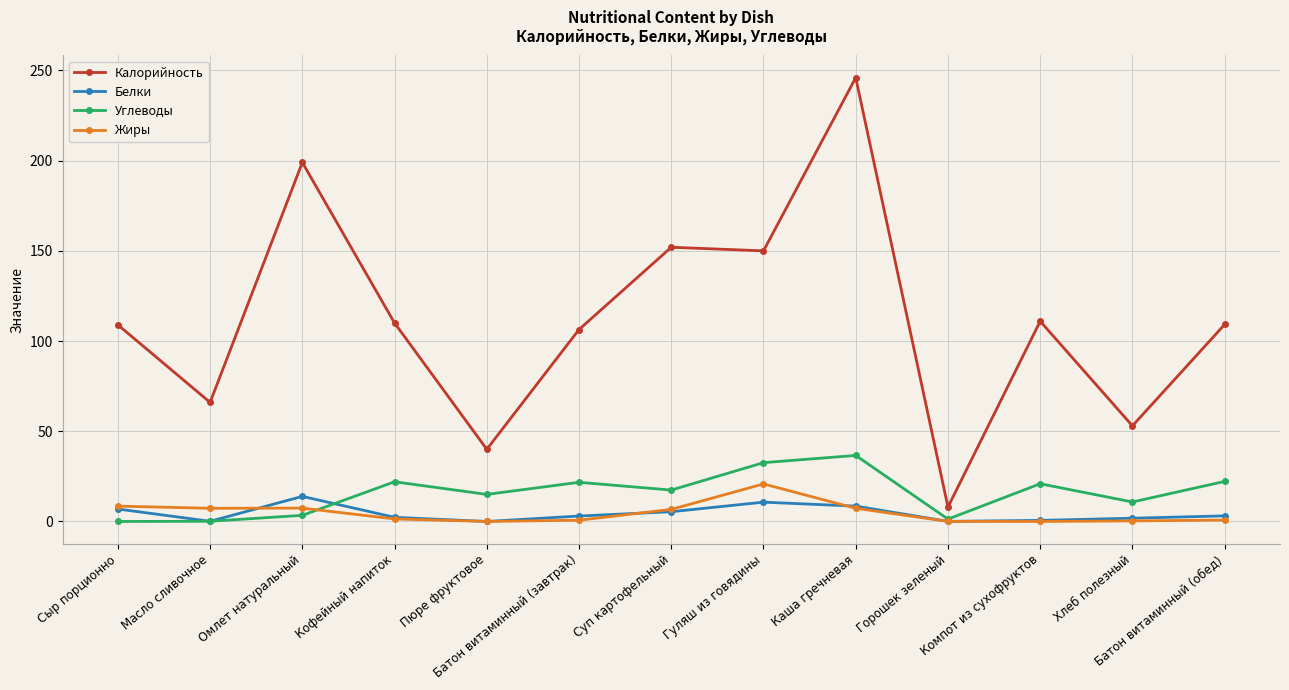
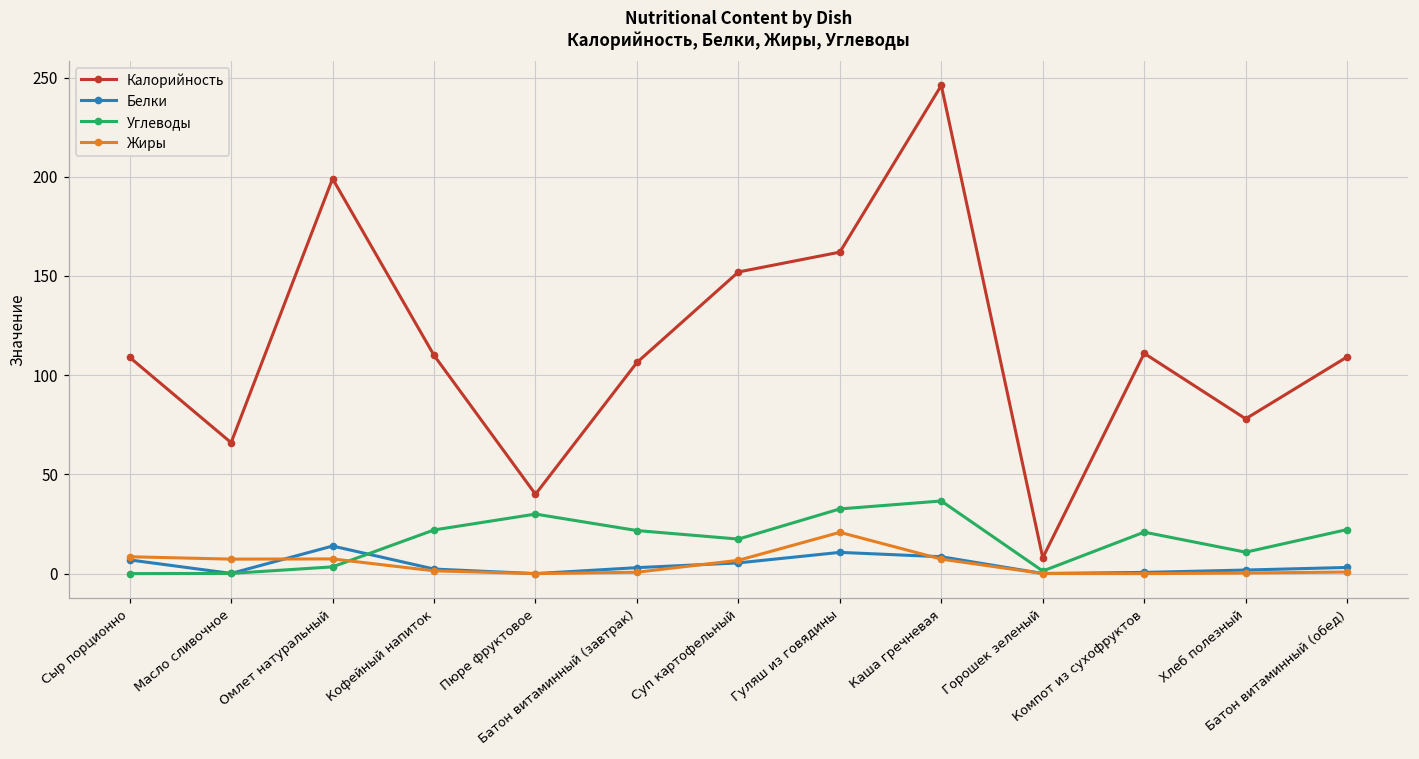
  {
    "Калорийность": {
      "Сыр порционно": 109,
      "Масло сливочное": 66,
      "Омлет натуральный": 199,
      "Кофейный напиток": 110,
      "Пюре фруктовое": 40,
      "Батон витаминный (завтрак)": 106,
      "Суп картофельный": 152,
-     "Гуляш из говядины": 150,
+     "Гуляш из говядины": 162,
      "Каша гречневая": 246,
      "Горошек зеленый": 8,
      "Компот из сухофруктов": 111,
-     "Хлеб полезный": 53,
+     "Хлеб полезный": 78,
      "Батон витаминный (обед)": 109
    },
    "Белки": {
      "Сыр порционно": 7,
      "Омлет натуральный": 14,
      "Батон витаминный (завтрак)": 3,
      "Гуляш из говядины": 11,
      "Хлеб полезный": 2,
      "Батон витаминный (обед)": 3
    },
    "Углеводы": {
      "Сыр порционно": 0,
      "Омлет натуральный": 3,
      "Кофейный напиток": 22,
-     "Пюре фруктовое": 15,
+     "Пюре фруктовое": 30,
      "Батон витаминный (завтрак)": 22,
      "Суп картофельный": 17,
      "Гуляш из говядины": 33,
      "Каша гречневая": 37,
      "Компот из сухофруктов": 21,
      "Хлеб полезный": 11,
      "Батон витаминный (обед)": 22
    },
    "Жиры": {
      "Сыр порционно": 9,
      "Масло сливочное": 7,
      "Омлет натуральный": 7,
      "Батон витаминный (завтрак)": 1,
      "Гуляш из говядины": 21,
      "Хлеб полезный": 0,
      "Батон витаминный (обед)": 1
    }
  }
